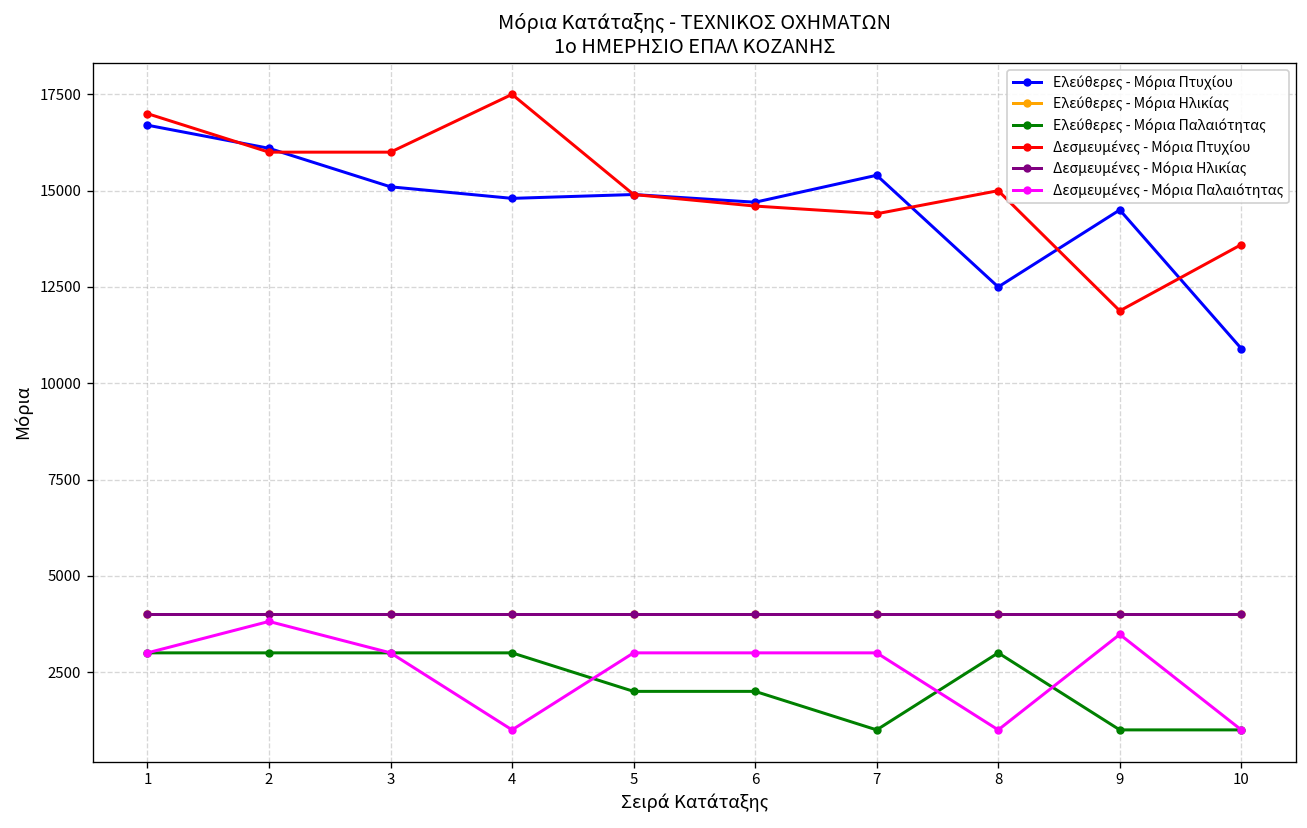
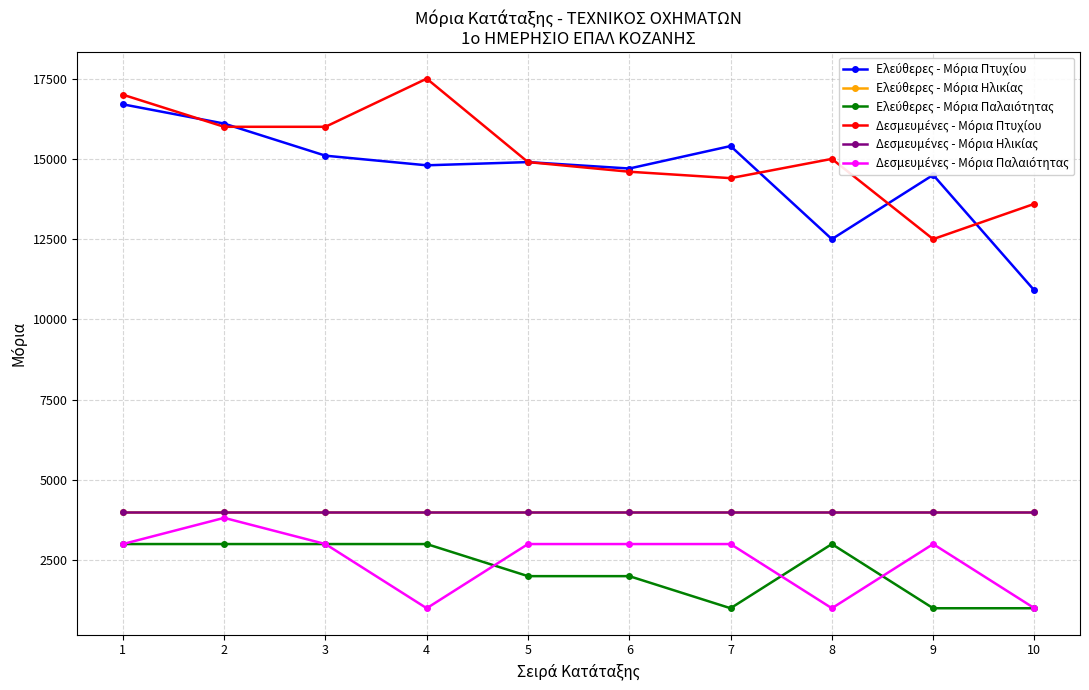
  {
    "Ελεύθερες - Μόρια Πτυχίου": {
      "1": 16700,
      "2": 16100,
      "3": 15100,
      "4": 14800,
      "6": 14700,
      "7": 15400,
      "8": 12500,
      "10": 10900
    },
    "Δεσμευμένες - Μόρια Ηλικίας": {
      "1": 4000,
      "2": 4000,
      "3": 4000,
      "4": 4000,
      "5": 4000,
      "6": 4000,
      "7": 4000,
      "8": 4000,
      "9": 4000,
      "10": 4000
    },
    "Ελεύθερες - Μόρια Παλαιότητας": {
      "2": 3000,
      "4": 3000,
      "5": 2000,
      "6": 2000,
      "7": 1000,
      "8": 3000,
      "9": 1000
    },
    "Δεσμευμένες - Μόρια Πτυχίου": {
      "1": 17000,
      "2": 16000,
      "3": 16000,
      "4": 17500,
      "6": 14600,
      "7": 14400,
      "8": 15000,
-     "9": 11900,
+     "9": 12500,
      "10": 13600
    },
    "Δεσμευμένες - Μόρια Παλαιότητας": {
      "2": 3800,
      "4": 1000,
      "5": 3000,
      "6": 3000,
      "7": 3000,
      "8": 1000,
-     "9": 3500
+     "9": 3000
    }
  }
